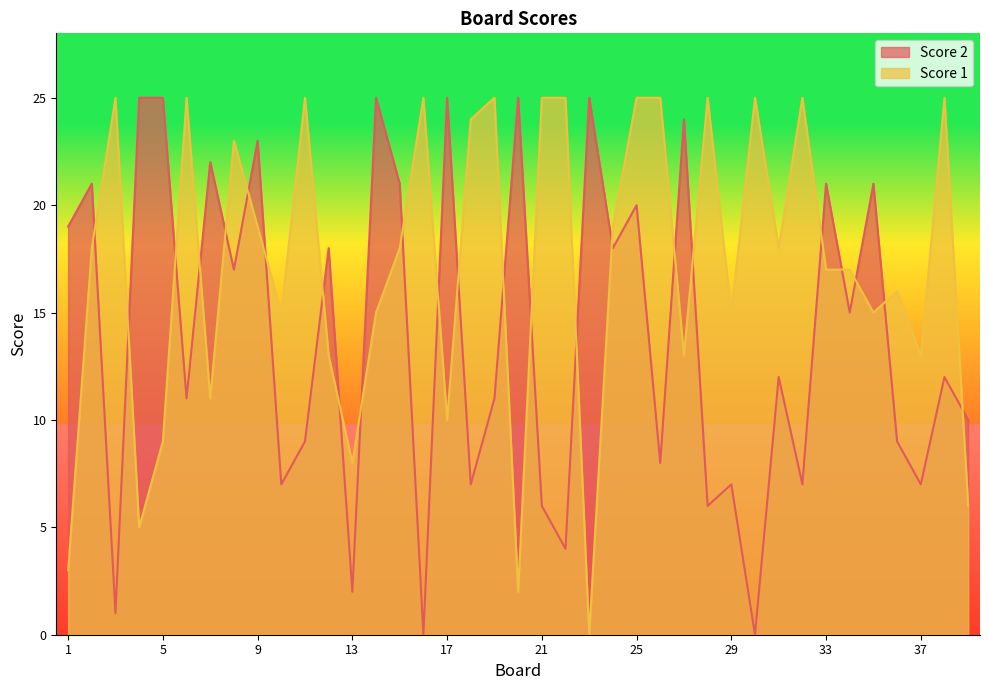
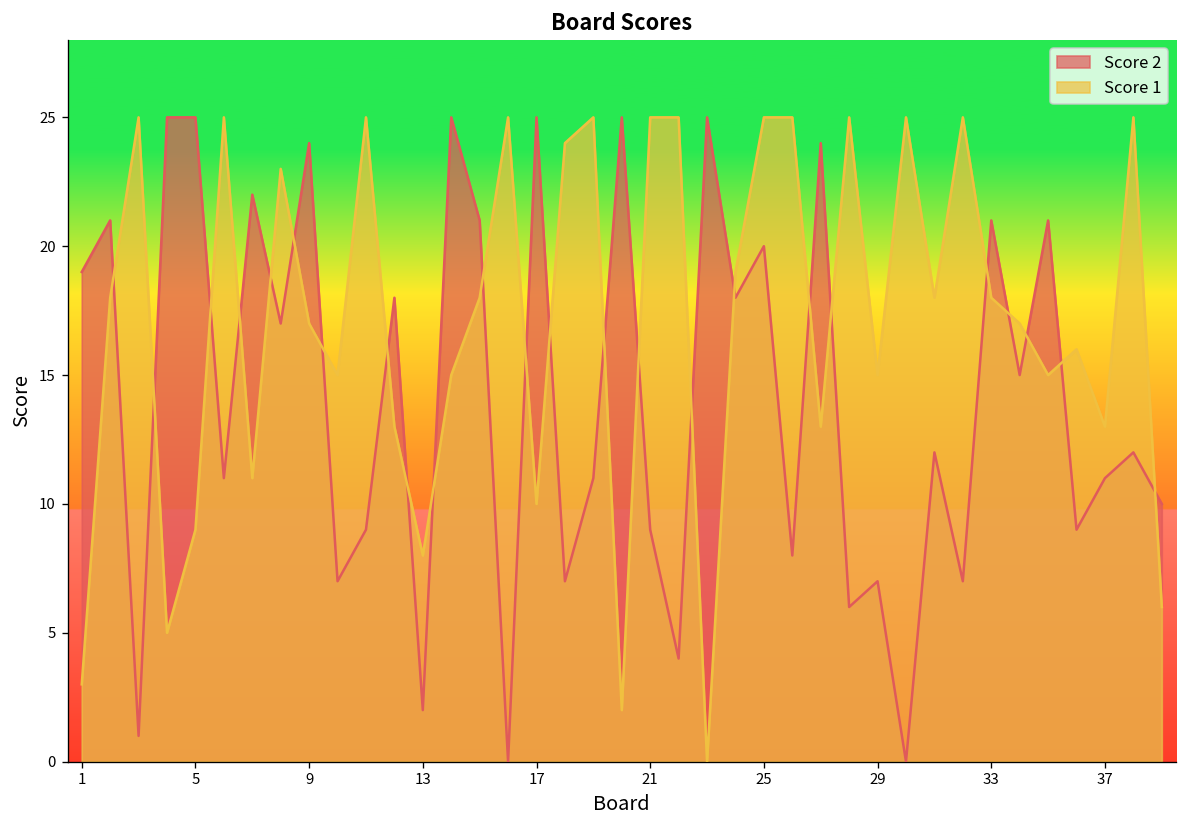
  {
    "Score 2": {
      "1": 19,
      "5": 25,
-     "9": 23,
+     "9": 24,
      "13": 2,
      "17": 25,
-     "21": 6,
+     "21": 9,
      "25": 20,
      "29": 7,
      "33": 21,
-     "37": 7
+     "37": 11
    },
    "Score 1": {
      "1": 3,
      "5": 9,
-     "9": 19,
+     "9": 17,
      "13": 8,
      "17": 10,
      "21": 25,
      "25": 25,
      "29": 15,
-     "33": 17,
+     "33": 18,
      "37": 13
    }
  }
